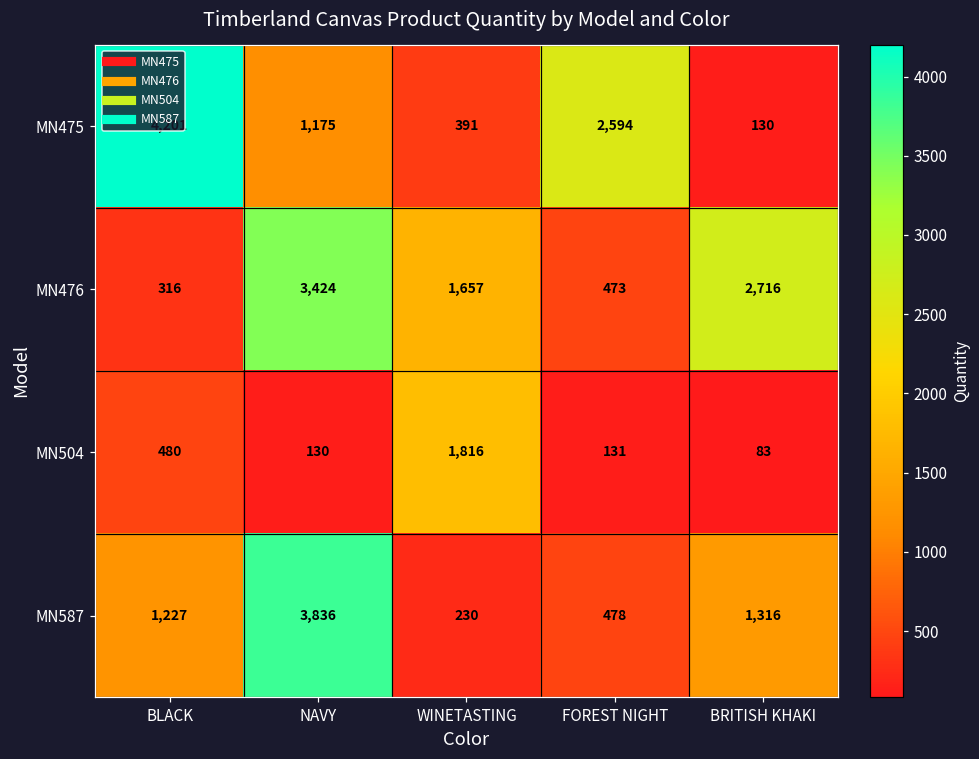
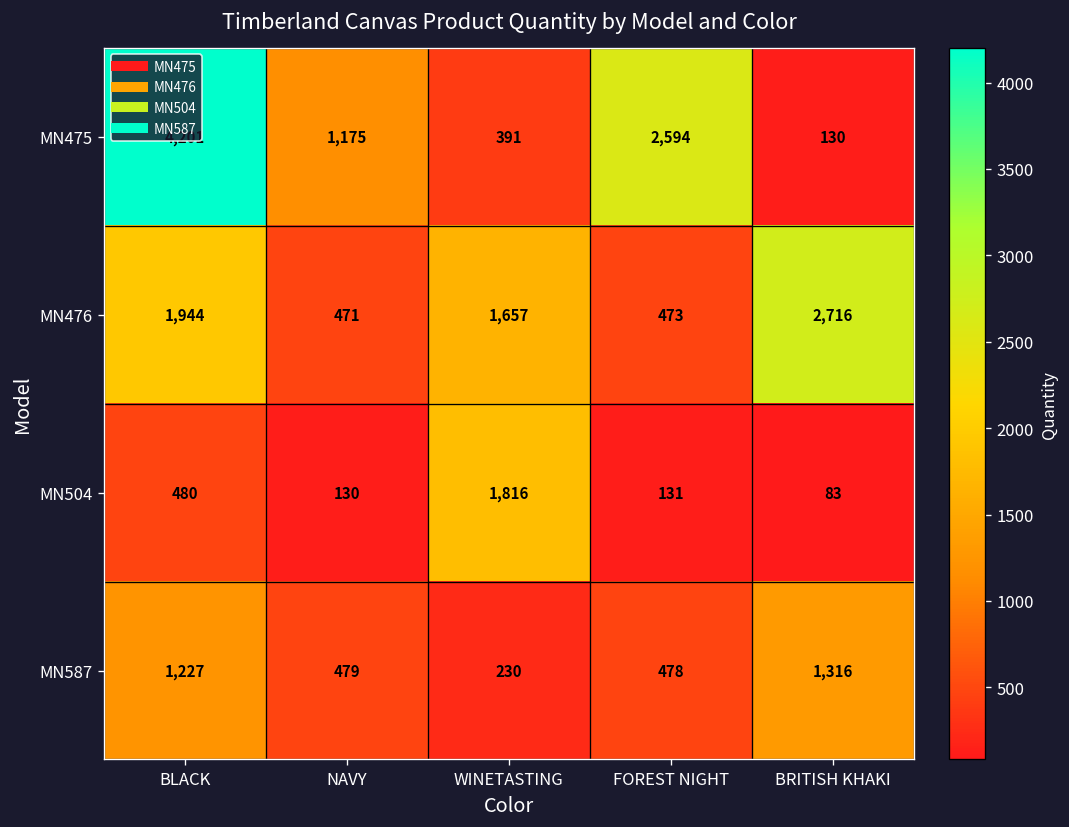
  {
    "MN475": {
      "NAVY": "1,175",
      "WINETASTING": "391",
      "FOREST NIGHT": "2,594",
      "BRITISH KHAKI": "130"
    },
    "MN476": {
-     "BLACK": "316",
-     "NAVY": "3,424",
+     "BLACK": "1,944",
+     "NAVY": "471",
      "WINETASTING": "1,657",
      "FOREST NIGHT": "473",
      "BRITISH KHAKI": "2,716"
    },
    "MN504": {
      "BLACK": "480",
      "NAVY": "130",
      "WINETASTING": "1,816",
      "FOREST NIGHT": "131",
      "BRITISH KHAKI": "83"
    },
    "MN587": {
      "BLACK": "1,227",
-     "NAVY": "3,836",
+     "NAVY": "479",
      "WINETASTING": "230",
      "FOREST NIGHT": "478",
      "BRITISH KHAKI": "1,316"
    }
  }
